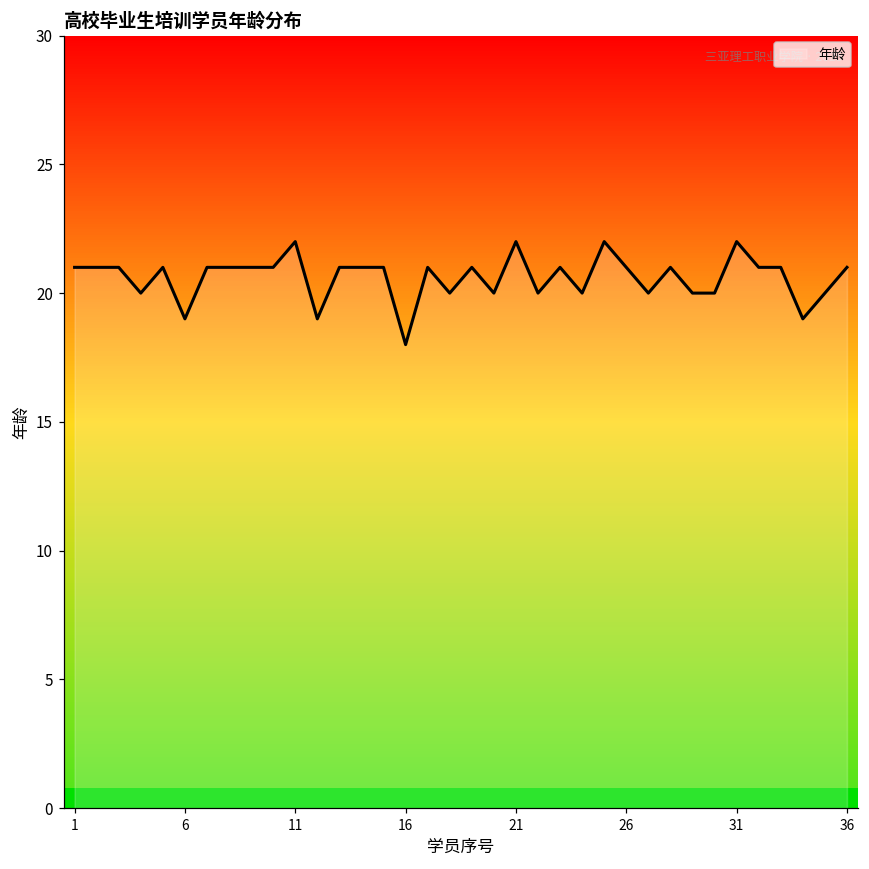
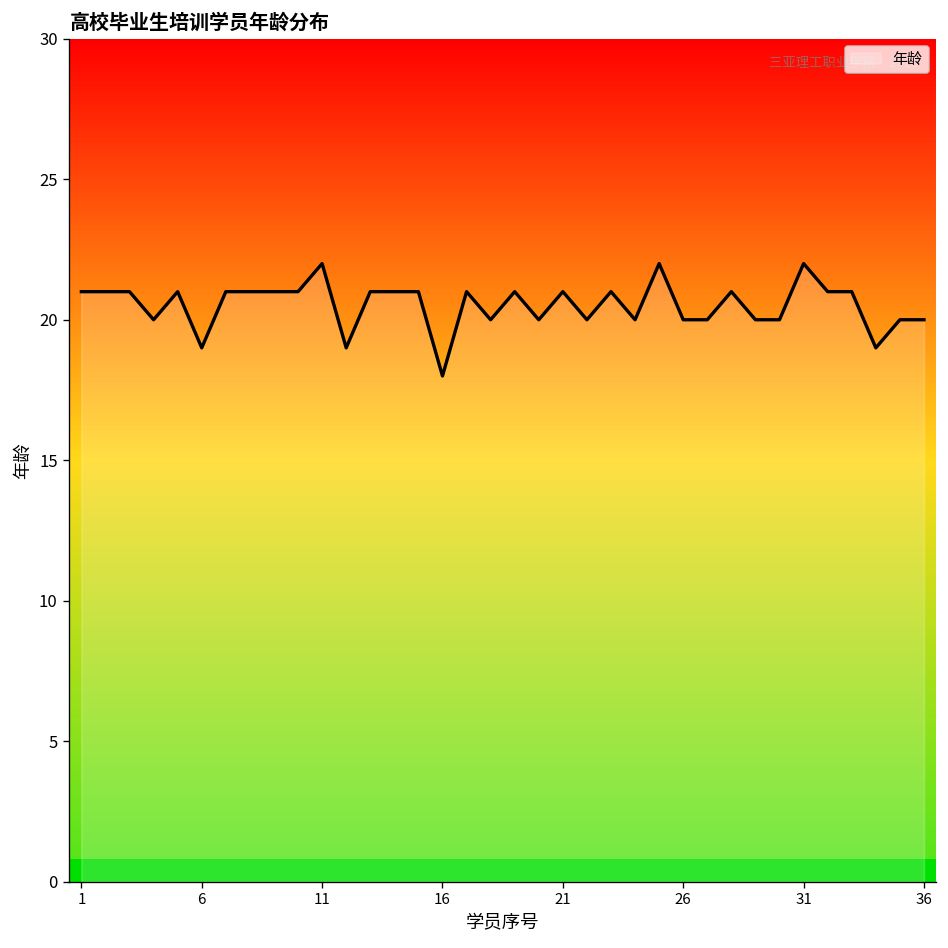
  {
    "1": 21,
    "6": 19,
    "11": 22,
    "16": 18,
-   "21": 22,
-   "26": 21,
+   "21": 21,
+   "26": 20,
    "31": 22,
-   "36": 21
+   "36": 20
  }
